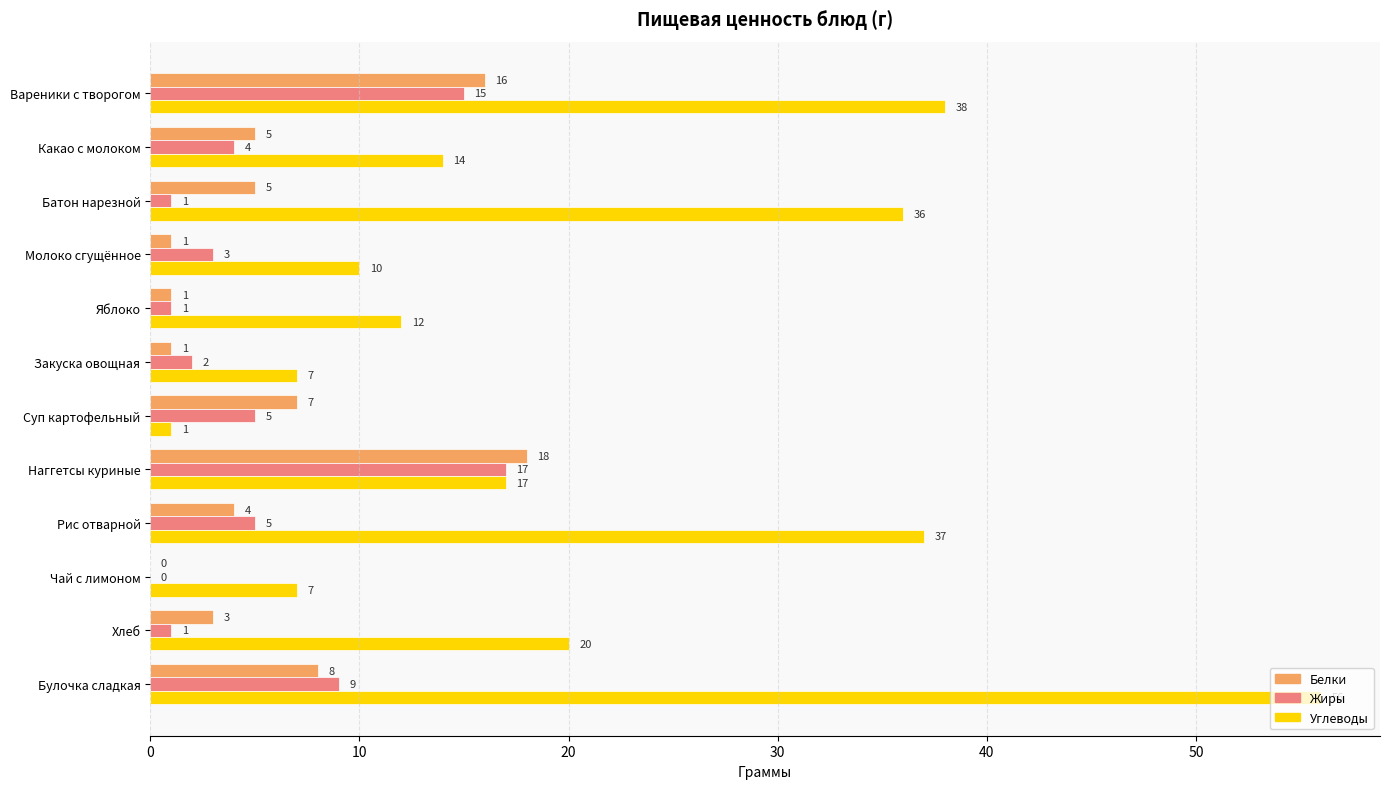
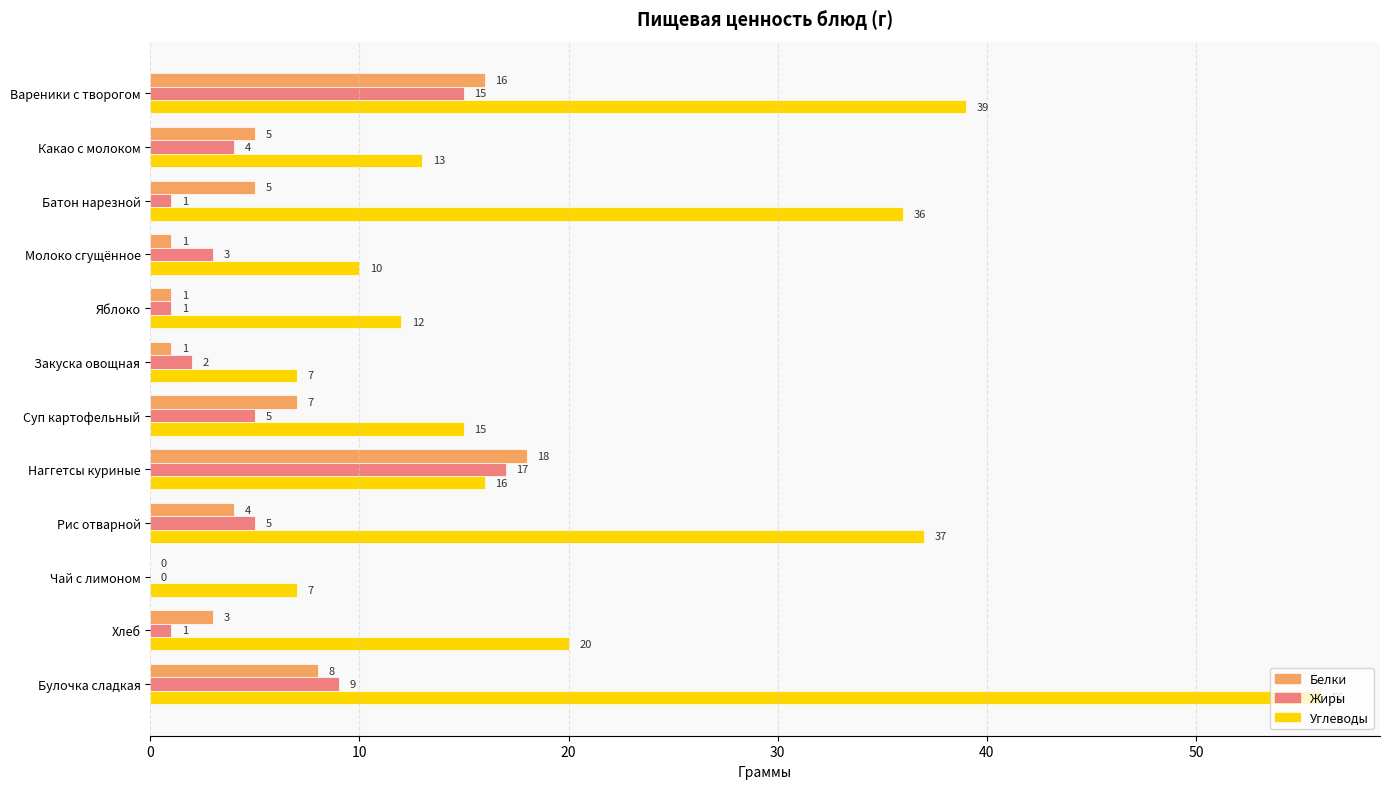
  {
    "Углеводы": {
-     "Вареники с творогом": 38,
-     "Какао с молоком": 14,
+     "Вареники с творогом": 39,
+     "Какао с молоком": 13,
      "Батон нарезной": 36,
      "Молоко сгущённое": 10,
      "Яблоко": 12,
      "Закуска овощная": 7,
-     "Суп картофельный": 1,
-     "Наггетсы куриные": 17,
+     "Суп картофельный": 15,
+     "Наггетсы куриные": 16,
      "Рис отварной": 37,
      "Чай с лимоном": 7,
      "Хлеб": 20
    }
  }
